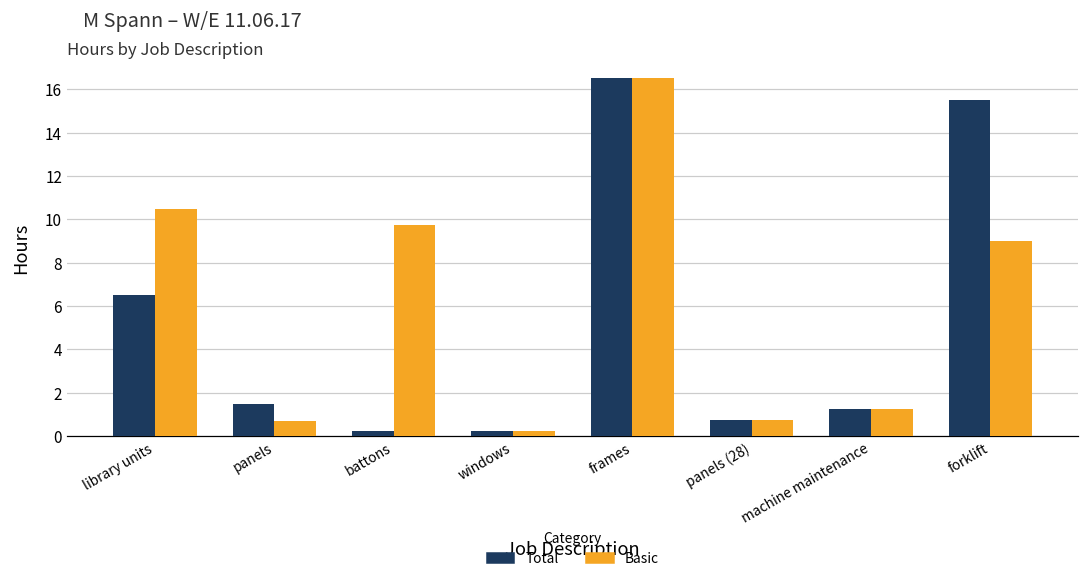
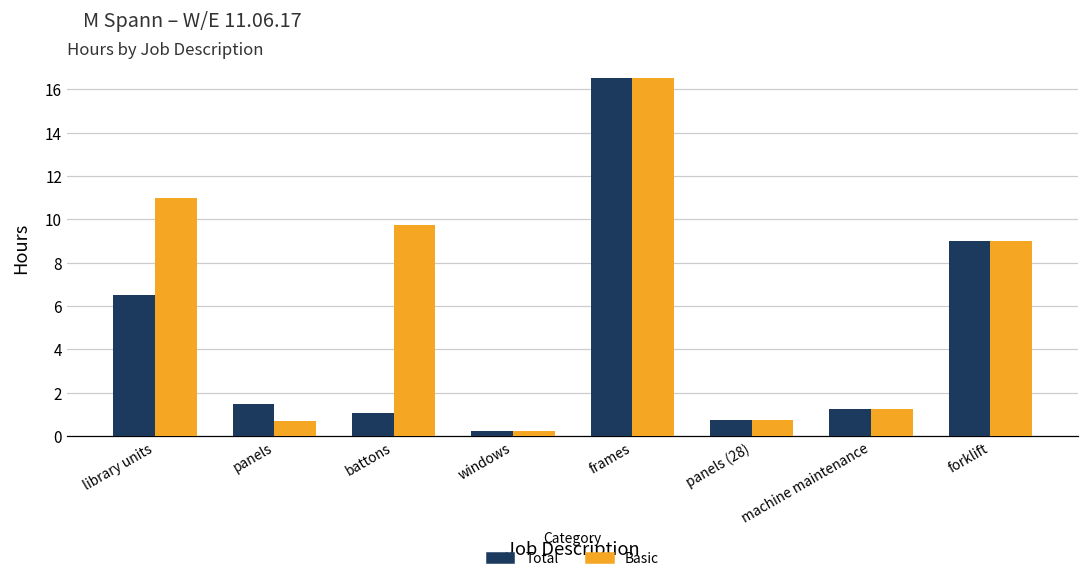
  {
    "Total": {
      "library units": 6.5,
      "panels": 1.5,
-     "battons": 0.3,
+     "battons": 1.1,
      "windows": 0.3,
      "frames": 16.5,
      "panels (28)": 0.8,
      "machine maintenance": 1.3,
-     "forklift": 15.5
+     "forklift": 9.0
    },
    "Basic": {
-     "library units": 10.5,
+     "library units": 11.0,
      "panels": 0.7,
      "battons": 9.8,
      "windows": 0.3,
      "frames": 16.5,
      "panels (28)": 0.8,
      "machine maintenance": 1.3,
      "forklift": 9.0
    }
  }
